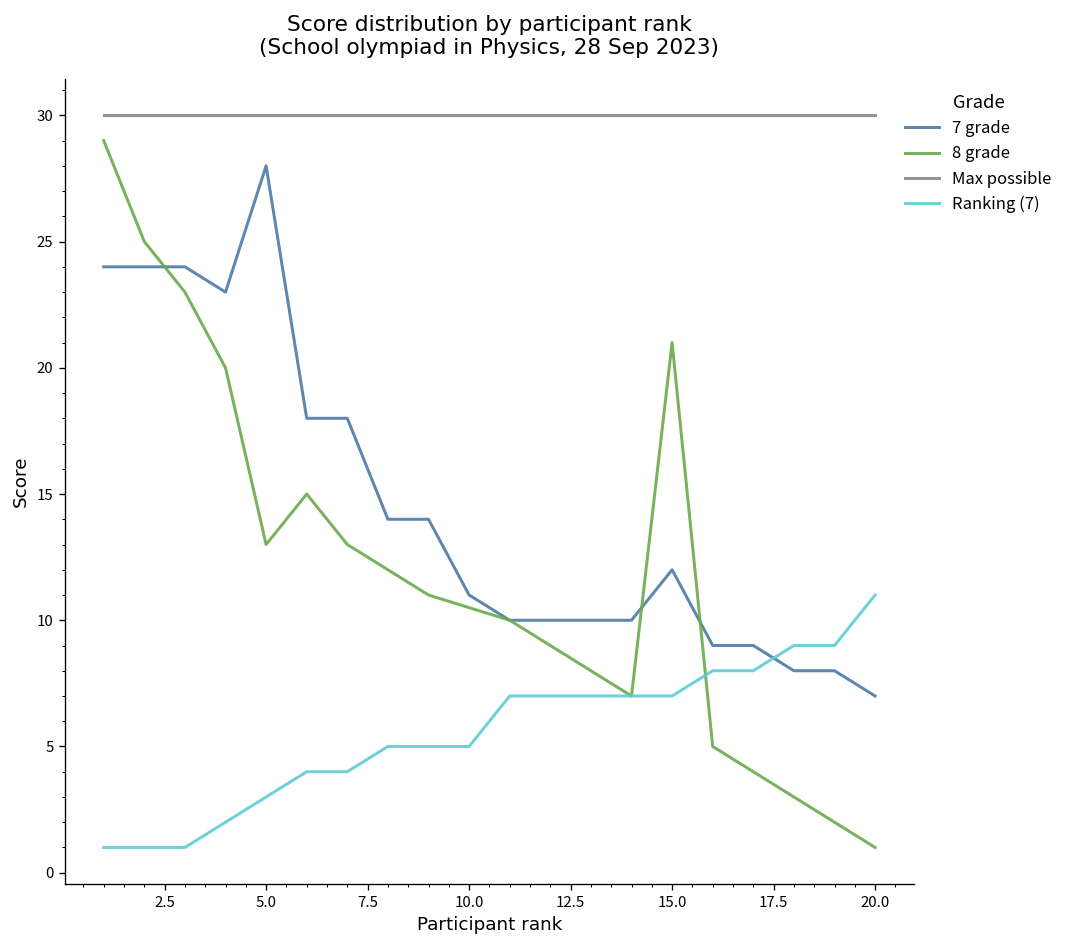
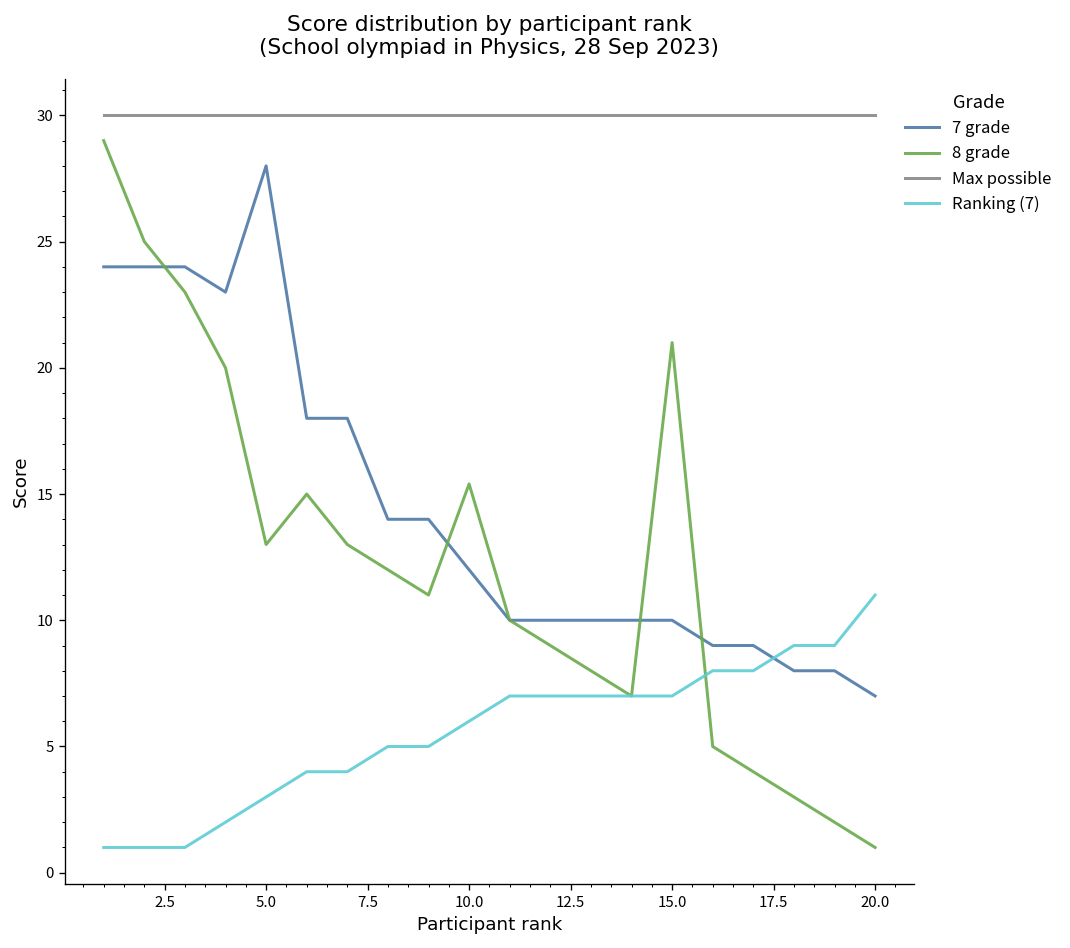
  {
    "7 grade": {
      "5.0": 28,
-     "10.0": 11,
-     "15.0": 12,
+     "10.0": 12,
+     "15.0": 10,
      "20.0": 7
    },
    "8 grade": {
      "5.0": 13.0,
-     "10.0": 10.5,
+     "10.0": 15.4,
      "15.0": 21.0,
      "20.0": 1.0
    },
    "Max possible": {
      "5.0": 30.0,
      "10.0": 30.0,
      "15.0": 30.0,
      "20.0": 30.0
    },
    "Ranking (7)": {
      "5.0": 3,
-     "10.0": 5,
+     "10.0": 6,
      "15.0": 7,
      "20.0": 11
    }
  }
